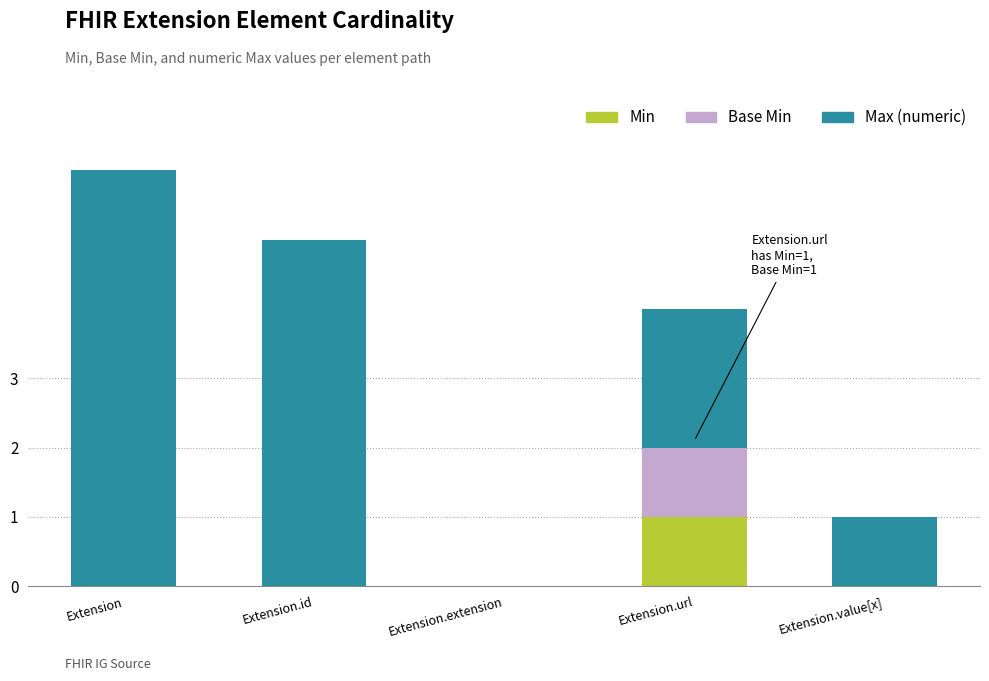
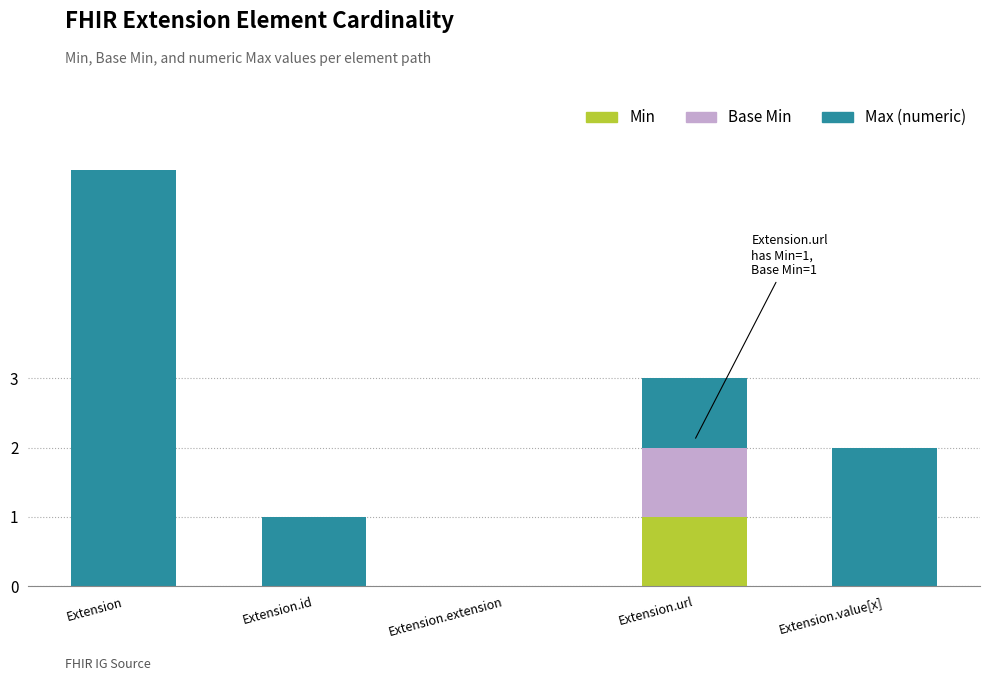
  {
    "Min": {
      "Extension": 0,
      "Extension.id": 0,
      "Extension.extension": 0,
      "Extension.url": 1,
      "Extension.value[x]": 0
    },
    "Max (numeric)": {
-     "Extension.id": 5,
+     "Extension.id": 1,
      "Extension.extension": 0,
-     "Extension.url": 2,
-     "Extension.value[x]": 1
+     "Extension.url": 1,
+     "Extension.value[x]": 2
    }
  }
